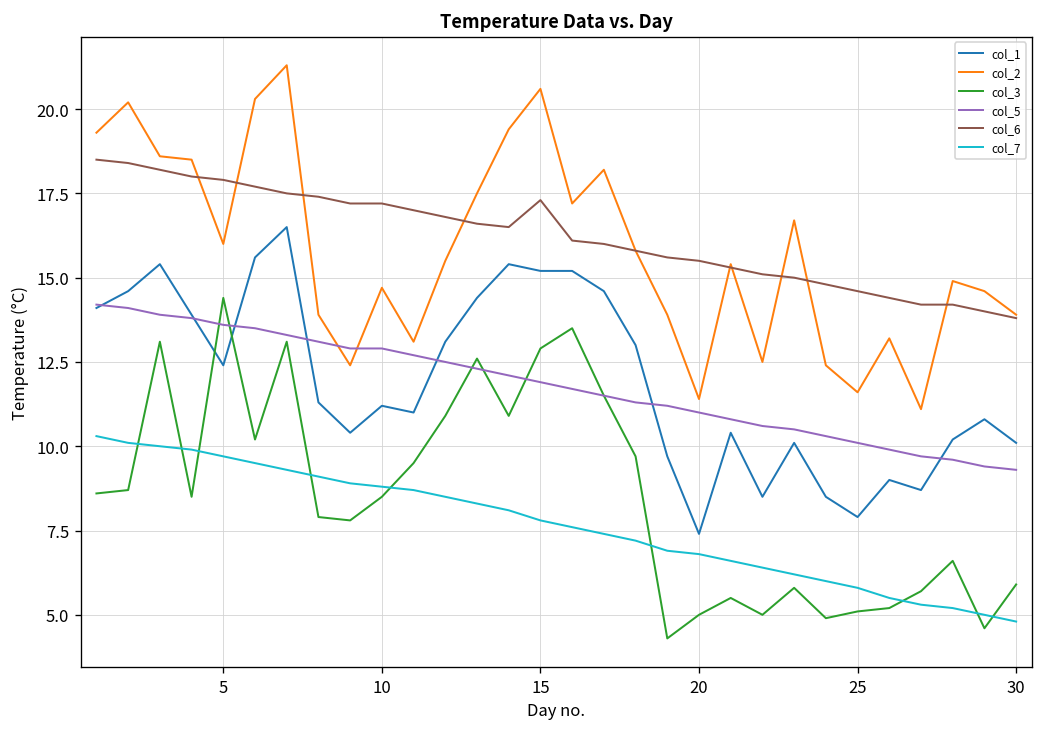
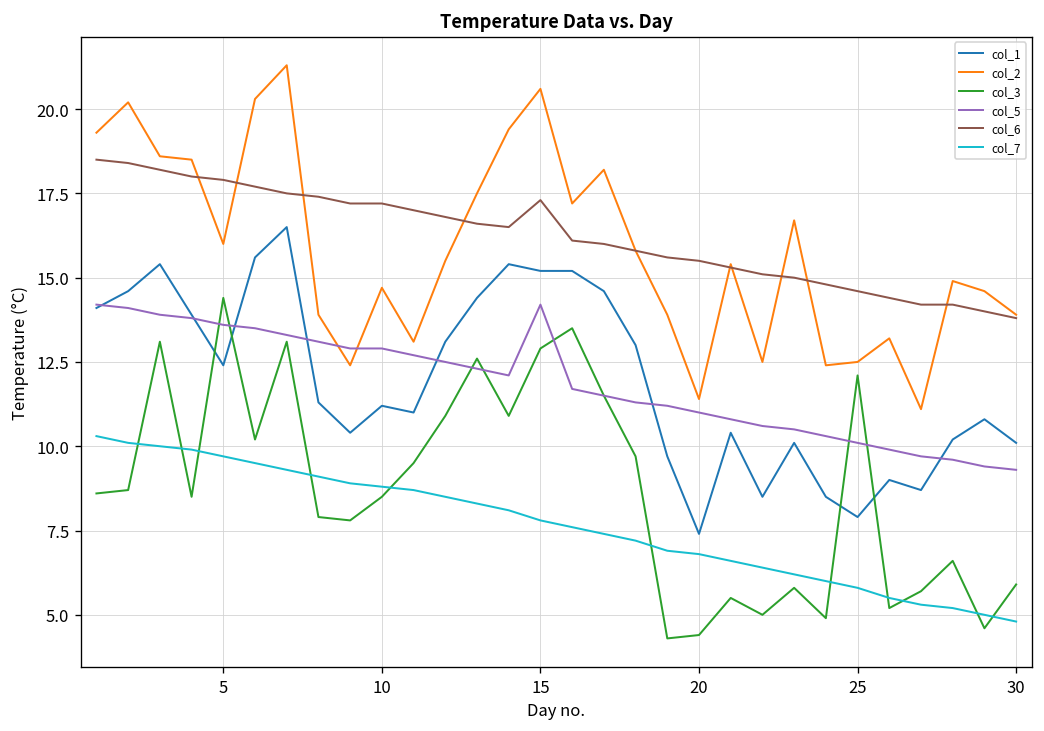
  {
    "col_1": {
      "5": 12.4,
      "10": 11.2,
      "15": 15.2,
      "20": 7.4,
      "25": 7.9,
      "30": 10.1
    },
    "col_2": {
      "5": 16.0,
      "10": 14.7,
      "15": 20.6,
      "20": 11.4,
-     "25": 11.6,
+     "25": 12.5,
      "30": 13.9
    },
    "col_3": {
      "5": 14.4,
      "10": 8.5,
      "15": 12.9,
-     "20": 5.0,
-     "25": 5.1,
+     "20": 4.4,
+     "25": 12.1,
      "30": 5.9
    },
    "col_5": {
      "5": 13.6,
      "10": 12.9,
-     "15": 11.9,
+     "15": 14.2,
      "20": 11.0,
      "25": 10.1,
      "30": 9.3
    },
    "col_6": {
      "5": 17.9,
      "10": 17.2,
      "15": 17.3,
      "20": 15.5,
      "25": 14.6,
      "30": 13.8
    },
    "col_7": {
      "5": 9.7,
      "10": 8.8,
      "15": 7.8,
      "20": 6.8,
      "25": 5.8,
      "30": 4.8
    }
  }
